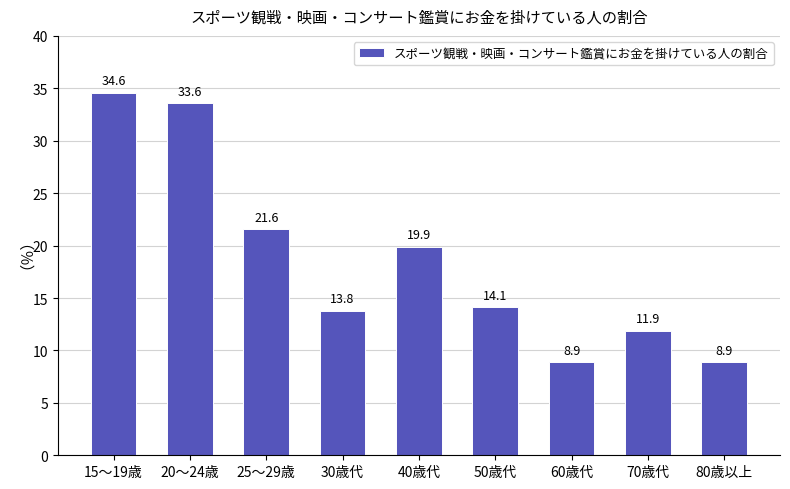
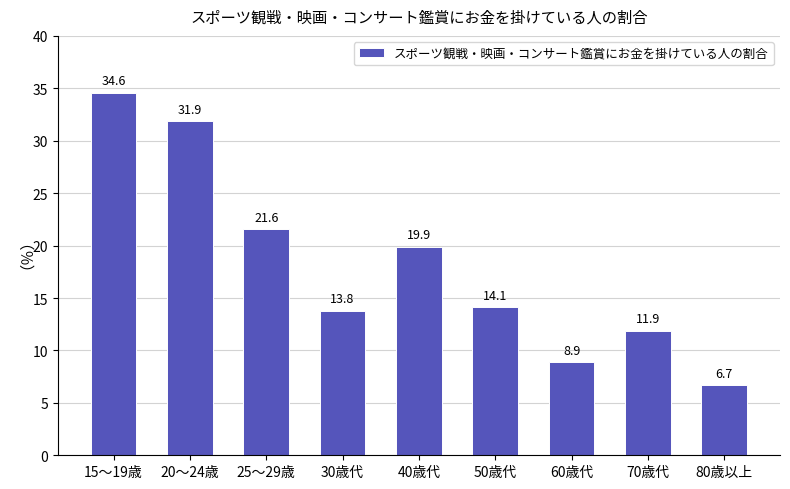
  {
    "15〜19歳": 34.6,
-   "20〜24歳": 33.6,
+   "20〜24歳": 31.9,
    "25〜29歳": 21.6,
    "30歳代": 13.8,
    "40歳代": 19.9,
    "50歳代": 14.1,
    "60歳代": 8.9,
    "70歳代": 11.9,
-   "80歳以上": 8.9
+   "80歳以上": 6.7
  }
